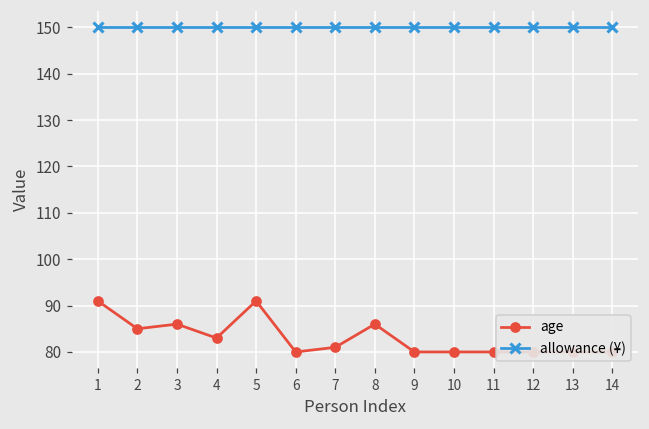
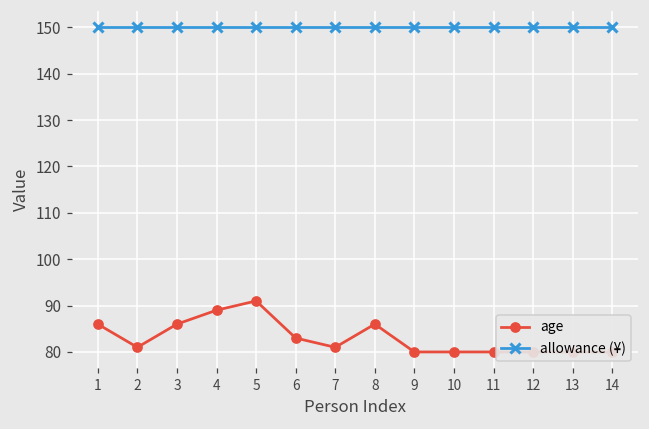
  {
    "age": {
-     "1": 91,
-     "2": 85,
+     "1": 86,
+     "2": 81,
      "3": 86,
-     "4": 83,
+     "4": 89,
      "5": 91,
-     "6": 80,
+     "6": 83,
      "7": 81,
      "8": 86,
      "9": 80,
      "10": 80,
      "11": 80
    },
    "allowance (¥)": {
      "1": 150,
      "2": 150,
      "3": 150,
      "4": 150,
      "5": 150,
      "6": 150,
      "7": 150,
      "8": 150,
      "9": 150,
      "10": 150,
      "11": 150,
      "12": 150,
      "13": 150,
      "14": 150
    }
  }
